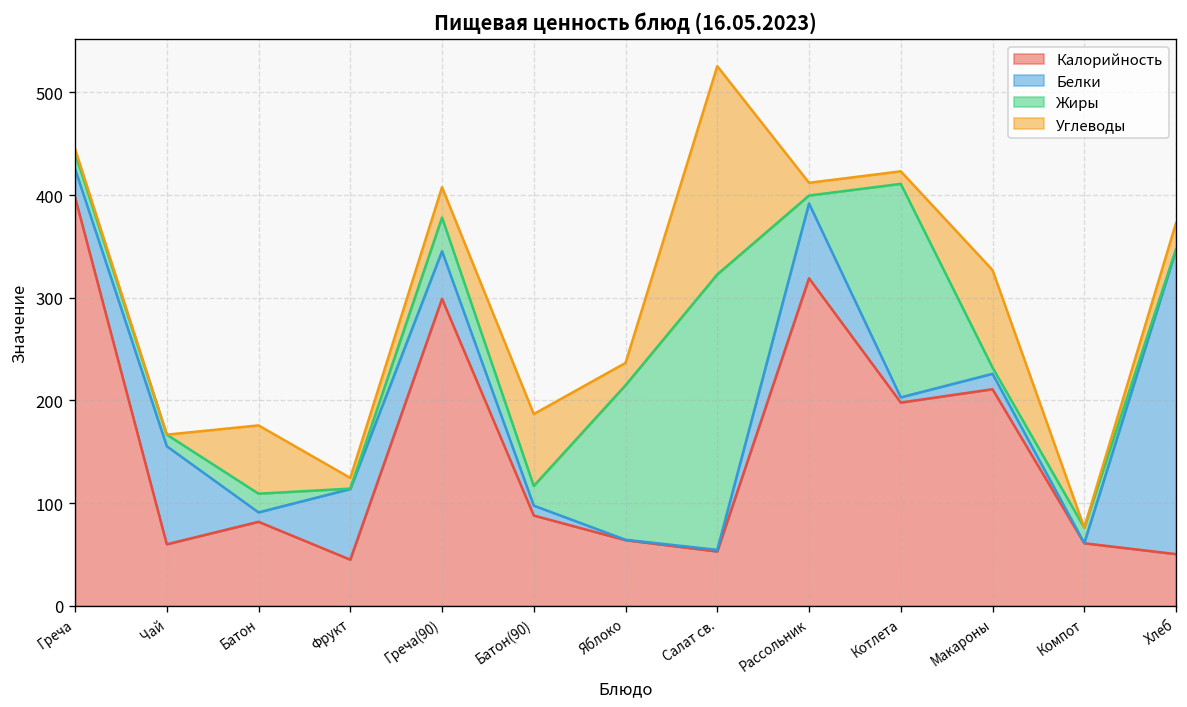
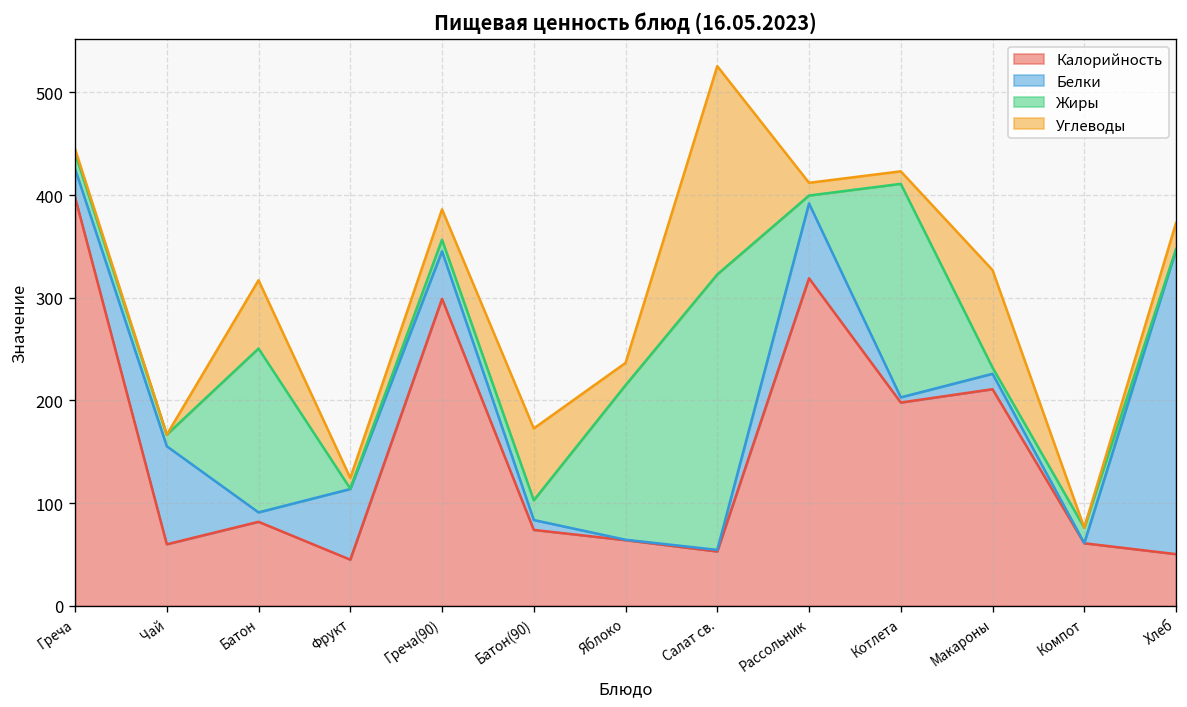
  {
    "Калорийность": {
      "Греча": 400,
      "Чай": 60,
      "Батон": 80,
      "Фрукт": 50,
      "Греча(90)": 300,
-     "Батон(90)": 90,
+     "Батон(90)": 70,
      "Рассольник": 320,
      "Котлета": 200,
      "Макароны": 210,
      "Хлеб": 50
    },
    "Белки": {
      "Греча": 30,
      "Чай": 100,
      "Батон": 10,
      "Греча(90)": 50,
      "Батон(90)": 10,
      "Рассольник": 70,
      "Котлета": 10,
      "Макароны": 20
    },
    "Жиры": {
      "Греча": 20,
-     "Батон": 20,
-     "Греча(90)": 30,
+     "Батон": 160,
+     "Греча(90)": 10,
      "Батон(90)": 20,
      "Яблоко": 150,
      "Салат св.": 270,
      "Рассольник": 10,
      "Котлета": 210,
      "Макароны": 10
    },
    "Углеводы": {
      "Греча": 0,
      "Батон": 70,
      "Фрукт": 10,
      "Греча(90)": 30,
      "Батон(90)": 70,
      "Яблоко": 20,
      "Салат св.": 200,
      "Рассольник": 10,
      "Котлета": 10,
      "Макароны": 90,
      "Хлеб": 30
    }
  }
